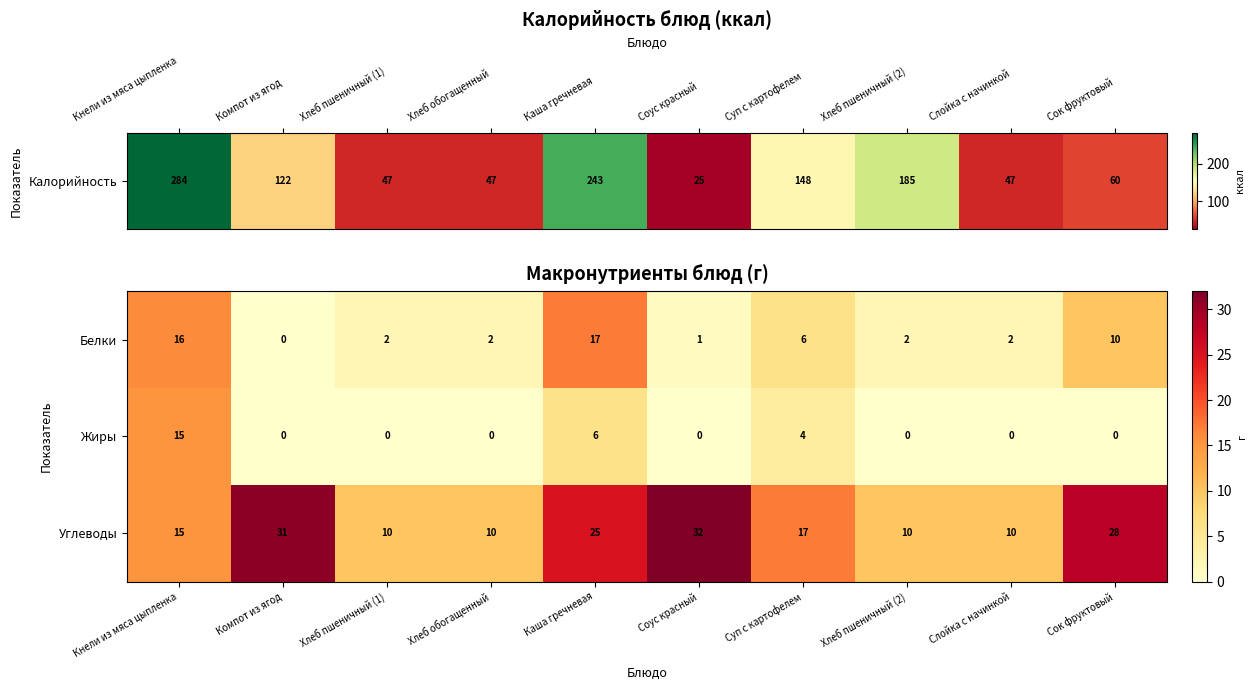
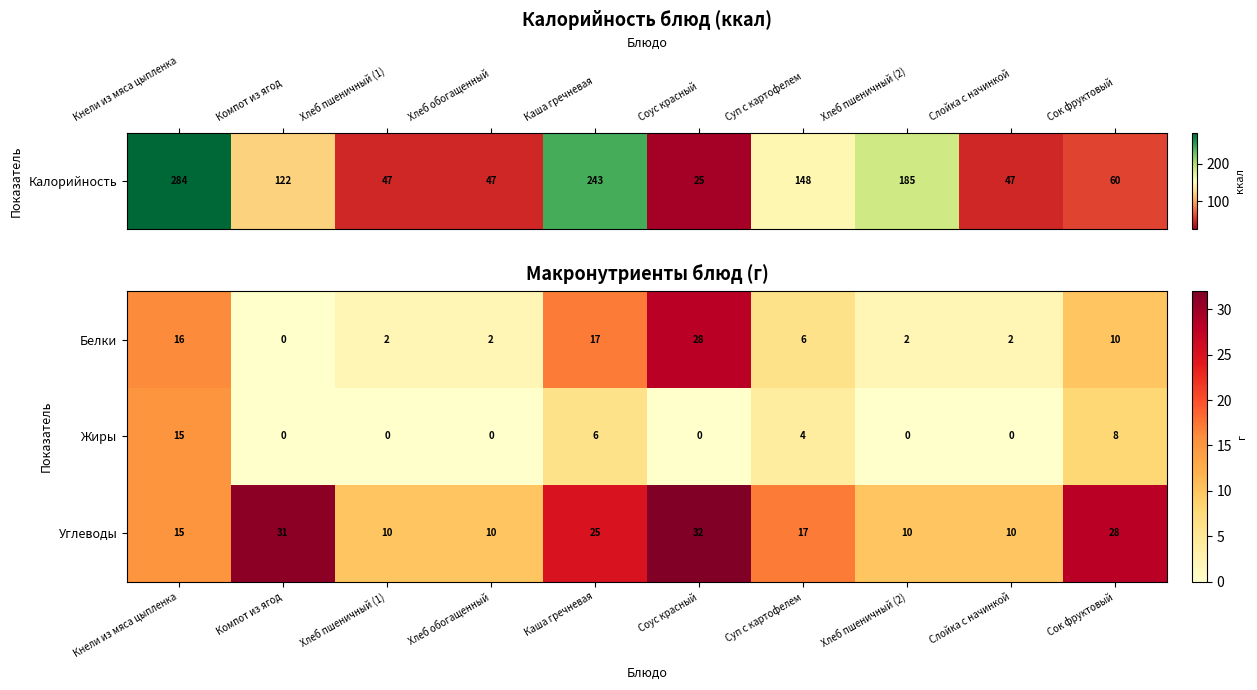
  {
    "Калорийность блюд (ккал)": {
      "Калорийность": {
        "Кнели из мяса цыпленка": 284,
        "Компот из ягод": 122,
        "Хлеб пшеничный (1)": 47,
        "Хлеб обогащенный": 47,
        "Каша гречневая": 243,
        "Соус красный": 25,
        "Суп с картофелем": 148,
        "Хлеб пшеничный (2)": 185,
        "Слойка с начинкой": 47,
        "Сок фруктовый": 60
      }
    },
    "Макронутриенты блюд (г)": {
      "Белки": {
        "Кнели из мяса цыпленка": 16,
        "Компот из ягод": 0,
        "Хлеб пшеничный (1)": 2,
        "Хлеб обогащенный": 2,
        "Каша гречневая": 17,
-       "Соус красный": 1,
+       "Соус красный": 28,
        "Суп с картофелем": 6,
        "Хлеб пшеничный (2)": 2,
        "Слойка с начинкой": 2,
        "Сок фруктовый": 10
      },
      "Жиры": {
        "Кнели из мяса цыпленка": 15,
        "Компот из ягод": 0,
        "Хлеб пшеничный (1)": 0,
        "Хлеб обогащенный": 0,
        "Каша гречневая": 6,
        "Соус красный": 0,
        "Суп с картофелем": 4,
        "Хлеб пшеничный (2)": 0,
        "Слойка с начинкой": 0,
-       "Сок фруктовый": 0
+       "Сок фруктовый": 8
      },
      "Углеводы": {
        "Кнели из мяса цыпленка": 15,
        "Компот из ягод": 31,
        "Хлеб пшеничный (1)": 10,
        "Хлеб обогащенный": 10,
        "Каша гречневая": 25,
        "Соус красный": 32,
        "Суп с картофелем": 17,
        "Хлеб пшеничный (2)": 10,
        "Слойка с начинкой": 10,
        "Сок фруктовый": 28
      }
    }
  }
